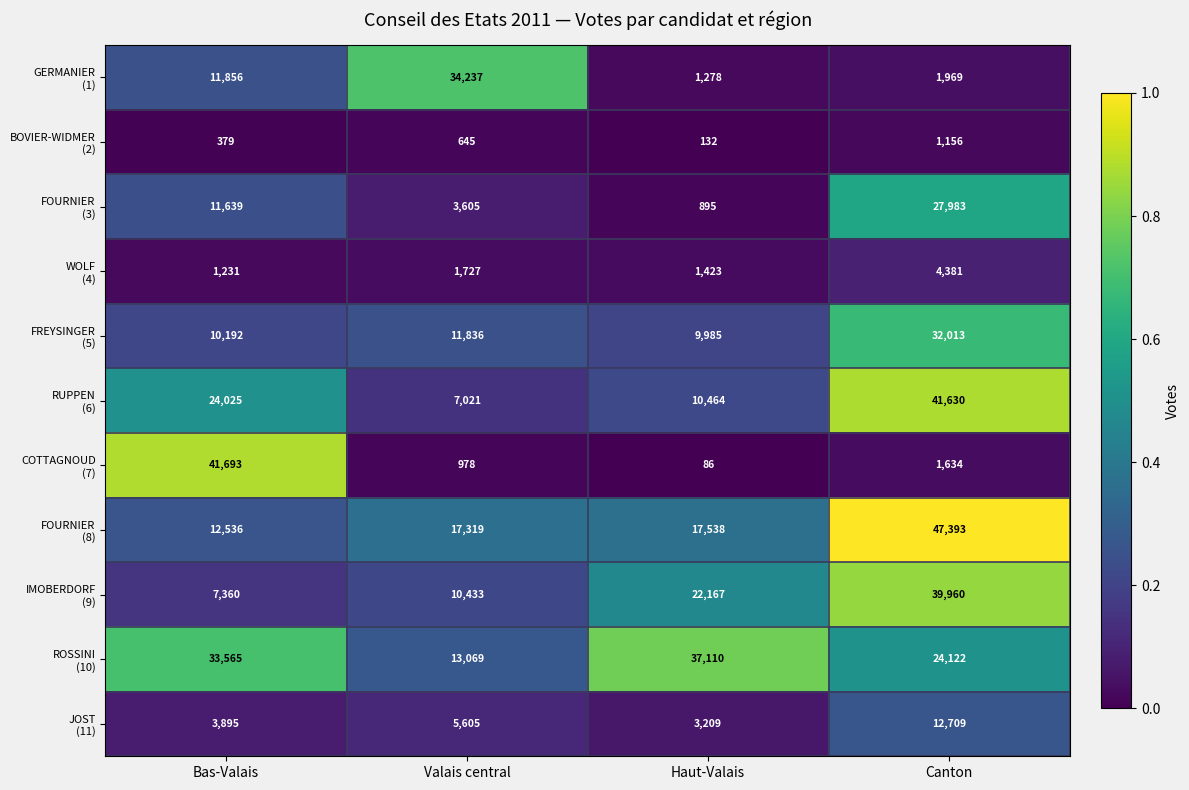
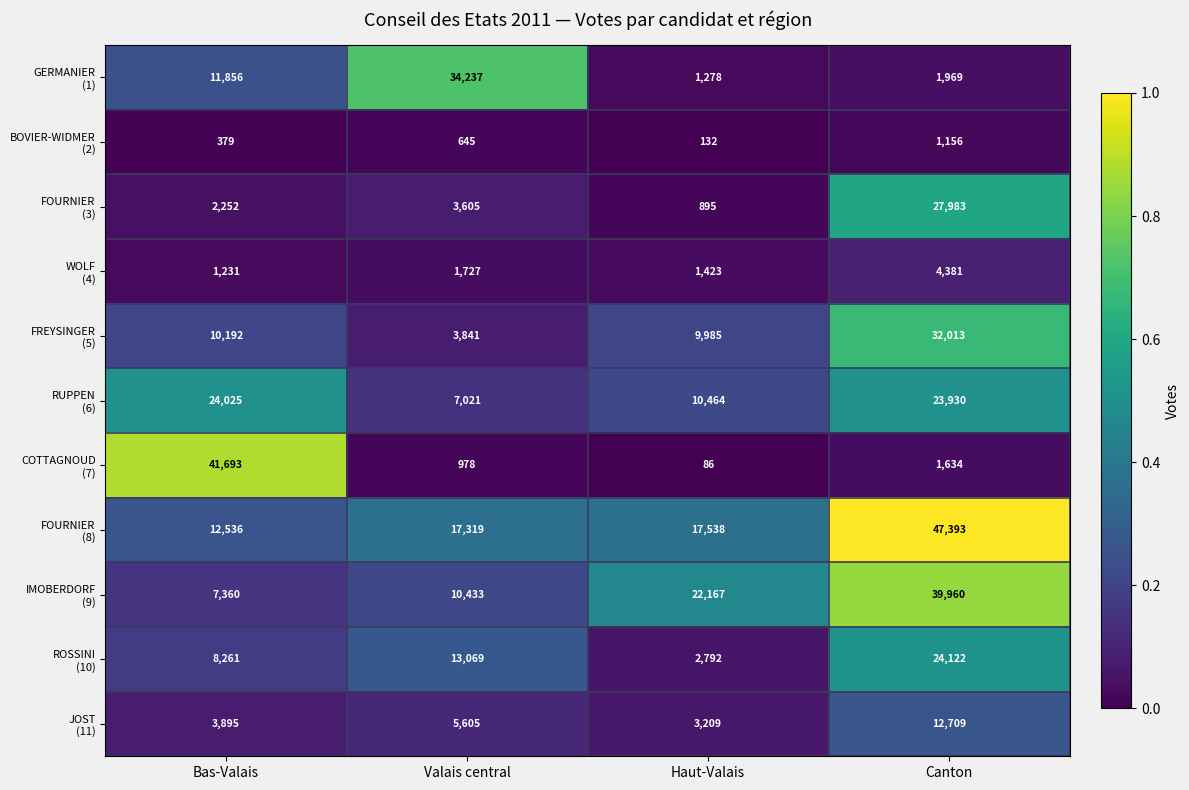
  {
    "GERMANIER (1)": {
      "Bas-Valais": "11,856",
      "Valais central": "34,237",
      "Haut-Valais": "1,278",
      "Canton": "1,969"
    },
    "BOVIER-WIDMER (2)": {
      "Bas-Valais": "379",
      "Valais central": "645",
      "Haut-Valais": "132",
      "Canton": "1,156"
    },
    "FOURNIER (3)": {
-     "Bas-Valais": "11,639",
+     "Bas-Valais": "2,252",
      "Valais central": "3,605",
      "Haut-Valais": "895",
      "Canton": "27,983"
    },
    "WOLF (4)": {
      "Bas-Valais": "1,231",
      "Valais central": "1,727",
      "Haut-Valais": "1,423",
      "Canton": "4,381"
    },
    "FREYSINGER (5)": {
      "Bas-Valais": "10,192",
-     "Valais central": "11,836",
+     "Valais central": "3,841",
      "Haut-Valais": "9,985",
      "Canton": "32,013"
    },
    "RUPPEN (6)": {
      "Bas-Valais": "24,025",
      "Valais central": "7,021",
      "Haut-Valais": "10,464",
-     "Canton": "41,630"
+     "Canton": "23,930"
    },
    "COTTAGNOUD (7)": {
      "Bas-Valais": "41,693",
      "Valais central": "978",
      "Haut-Valais": "86",
      "Canton": "1,634"
    },
    "FOURNIER (8)": {
      "Bas-Valais": "12,536",
      "Valais central": "17,319",
      "Haut-Valais": "17,538",
      "Canton": "47,393"
    },
    "IMOBERDORF (9)": {
      "Bas-Valais": "7,360",
      "Valais central": "10,433",
      "Haut-Valais": "22,167",
      "Canton": "39,960"
    },
    "ROSSINI (10)": {
-     "Bas-Valais": "33,565",
+     "Bas-Valais": "8,261",
      "Valais central": "13,069",
-     "Haut-Valais": "37,110",
+     "Haut-Valais": "2,792",
      "Canton": "24,122"
    },
    "JOST (11)": {
      "Bas-Valais": "3,895",
      "Valais central": "5,605",
      "Haut-Valais": "3,209",
      "Canton": "12,709"
    }
  }
